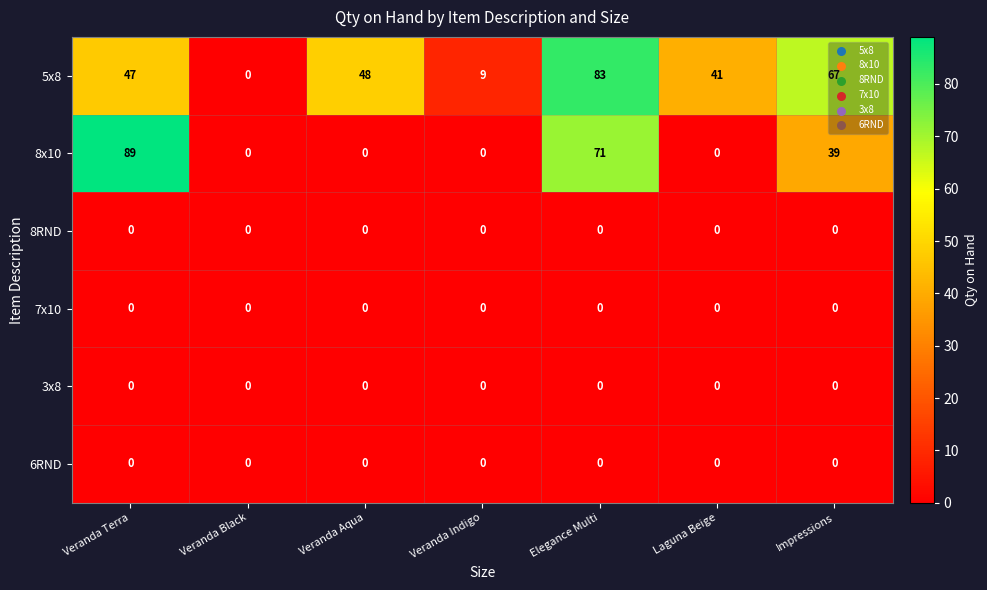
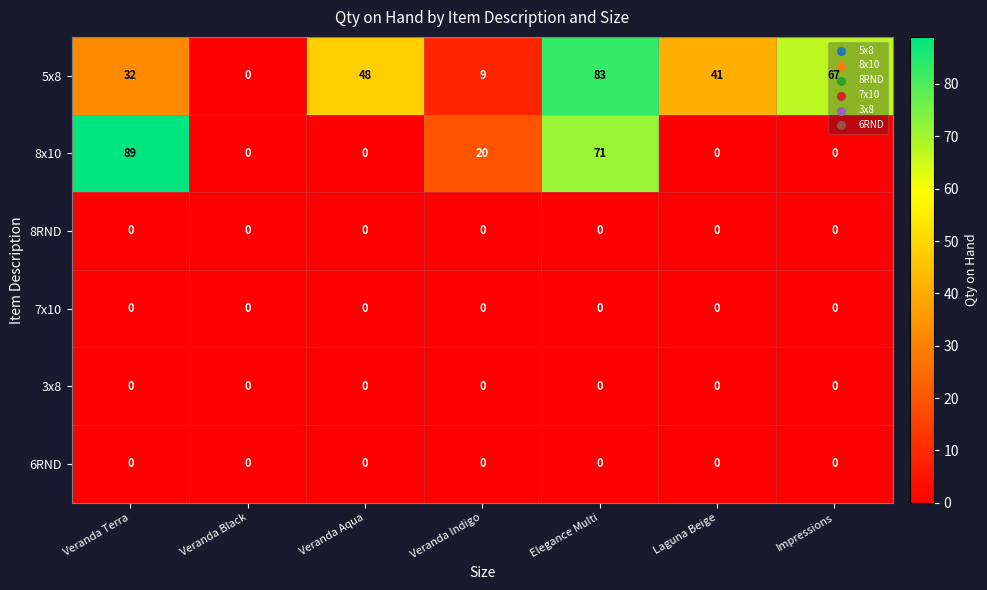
  {
    "5x8": {
-     "Veranda Terra": 47,
+     "Veranda Terra": 32,
      "Veranda Black": 0,
      "Veranda Aqua": 48,
      "Veranda Indigo": 9,
      "Elegance Multi": 83,
      "Laguna Beige": 41
    },
    "8x10": {
      "Veranda Terra": 89,
      "Veranda Black": 0,
      "Veranda Aqua": 0,
-     "Veranda Indigo": 0,
+     "Veranda Indigo": 20,
      "Elegance Multi": 71,
      "Laguna Beige": 0,
-     "Impressions": 39
+     "Impressions": 0
    },
    "8RND": {
      "Veranda Terra": 0,
      "Veranda Black": 0,
      "Veranda Aqua": 0,
      "Veranda Indigo": 0,
      "Elegance Multi": 0,
      "Laguna Beige": 0,
      "Impressions": 0
    },
    "7x10": {
      "Veranda Terra": 0,
      "Veranda Black": 0,
      "Veranda Aqua": 0,
      "Veranda Indigo": 0,
      "Elegance Multi": 0,
      "Laguna Beige": 0,
      "Impressions": 0
    },
    "3x8": {
      "Veranda Terra": 0,
      "Veranda Black": 0,
      "Veranda Aqua": 0,
      "Veranda Indigo": 0,
      "Elegance Multi": 0,
      "Laguna Beige": 0,
      "Impressions": 0
    },
    "6RND": {
      "Veranda Terra": 0,
      "Veranda Black": 0,
      "Veranda Aqua": 0,
      "Veranda Indigo": 0,
      "Elegance Multi": 0,
      "Laguna Beige": 0,
      "Impressions": 0
    }
  }
